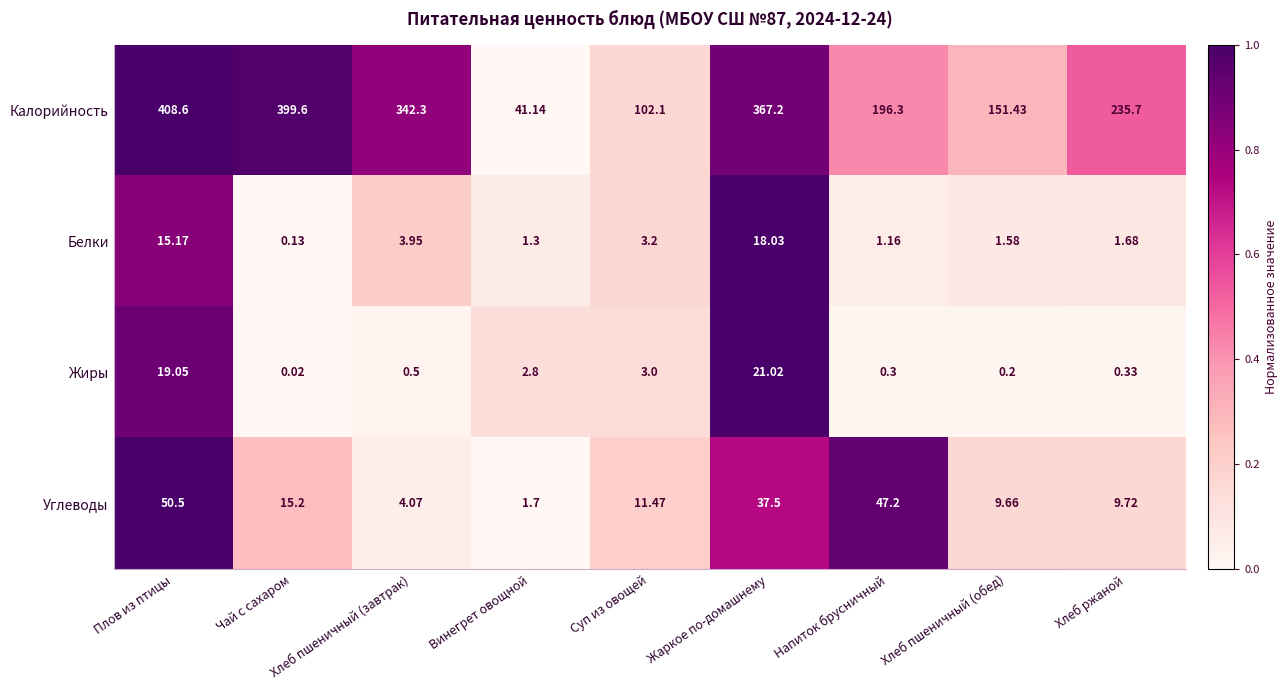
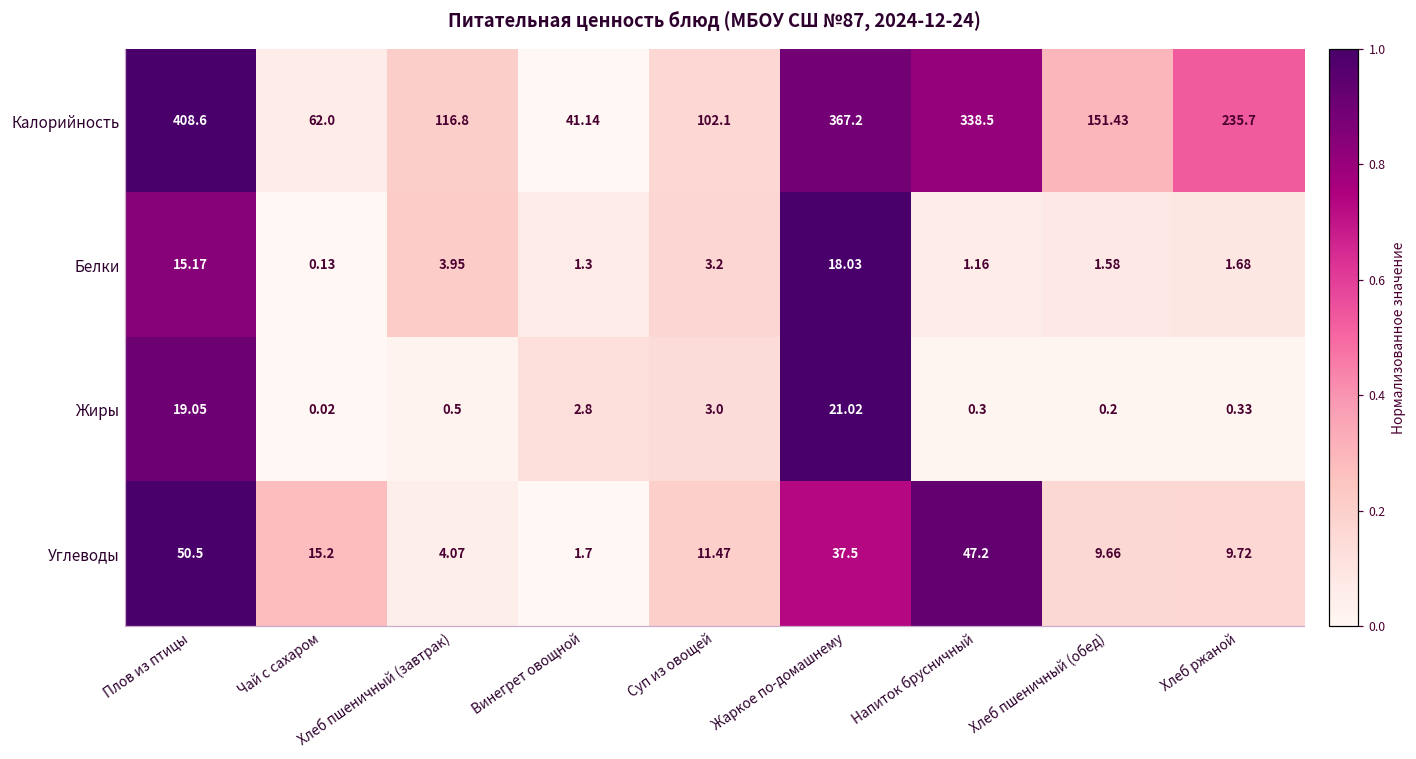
  {
    "Калорийность": {
      "Плов из птицы": 408.6,
-     "Чай с сахаром": 399.6,
-     "Хлеб пшеничный (завтрак)": 342.3,
+     "Чай с сахаром": 62.0,
+     "Хлеб пшеничный (завтрак)": 116.8,
      "Винегрет овощной": 41.14,
      "Суп из овощей": 102.1,
      "Жаркое по-домашнему": 367.2,
-     "Напиток брусничный": 196.3,
+     "Напиток брусничный": 338.5,
      "Хлеб пшеничный (обед)": 151.43,
      "Хлеб ржаной": 235.7
    },
    "Белки": {
      "Плов из птицы": 15.17,
      "Чай с сахаром": 0.13,
      "Хлеб пшеничный (завтрак)": 3.95,
      "Винегрет овощной": 1.3,
      "Суп из овощей": 3.2,
      "Жаркое по-домашнему": 18.03,
      "Напиток брусничный": 1.16,
      "Хлеб пшеничный (обед)": 1.58,
      "Хлеб ржаной": 1.68
    },
    "Жиры": {
      "Плов из птицы": 19.05,
      "Чай с сахаром": 0.02,
      "Хлеб пшеничный (завтрак)": 0.5,
      "Винегрет овощной": 2.8,
      "Суп из овощей": 3.0,
      "Жаркое по-домашнему": 21.02,
      "Напиток брусничный": 0.3,
      "Хлеб пшеничный (обед)": 0.2,
      "Хлеб ржаной": 0.33
    },
    "Углеводы": {
      "Плов из птицы": 50.5,
      "Чай с сахаром": 15.2,
      "Хлеб пшеничный (завтрак)": 4.07,
      "Винегрет овощной": 1.7,
      "Суп из овощей": 11.47,
      "Жаркое по-домашнему": 37.5,
      "Напиток брусничный": 47.2,
      "Хлеб пшеничный (обед)": 9.66,
      "Хлеб ржаной": 9.72
    }
  }
